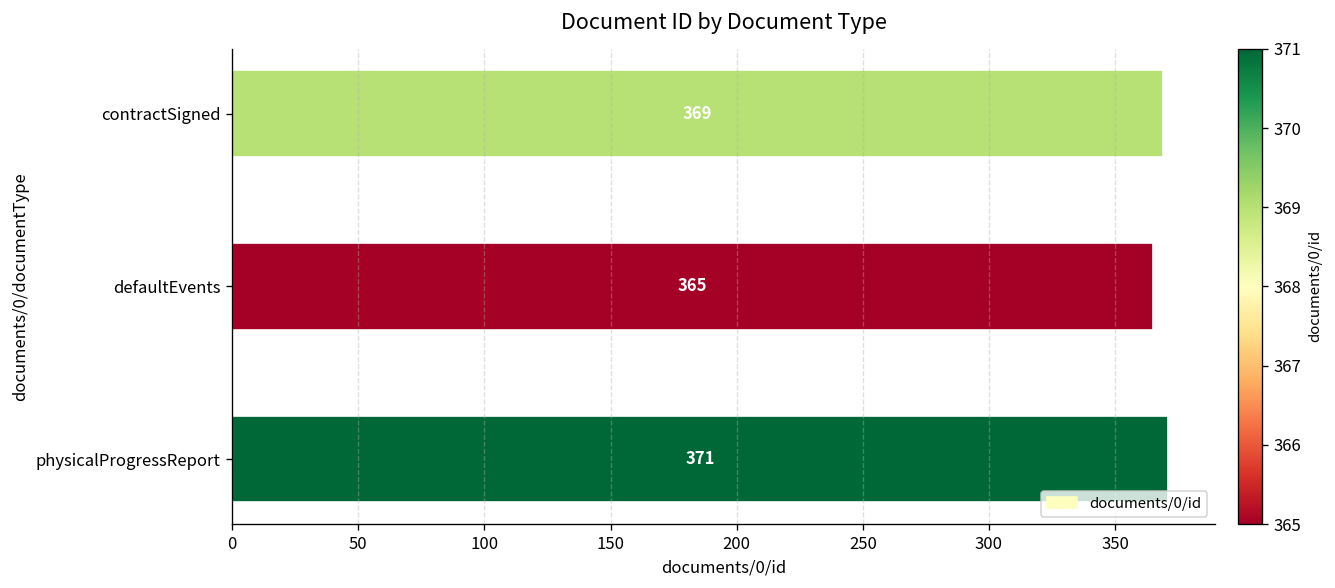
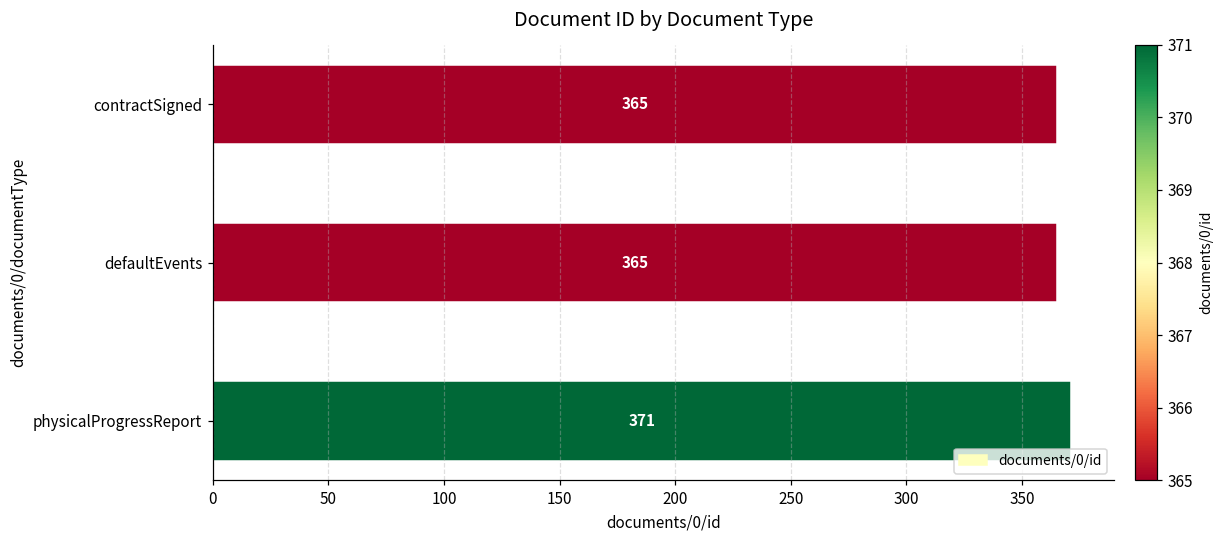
  {
-   "contractSigned": 369,
+   "contractSigned": 365,
    "defaultEvents": 365,
    "physicalProgressReport": 371
  }
